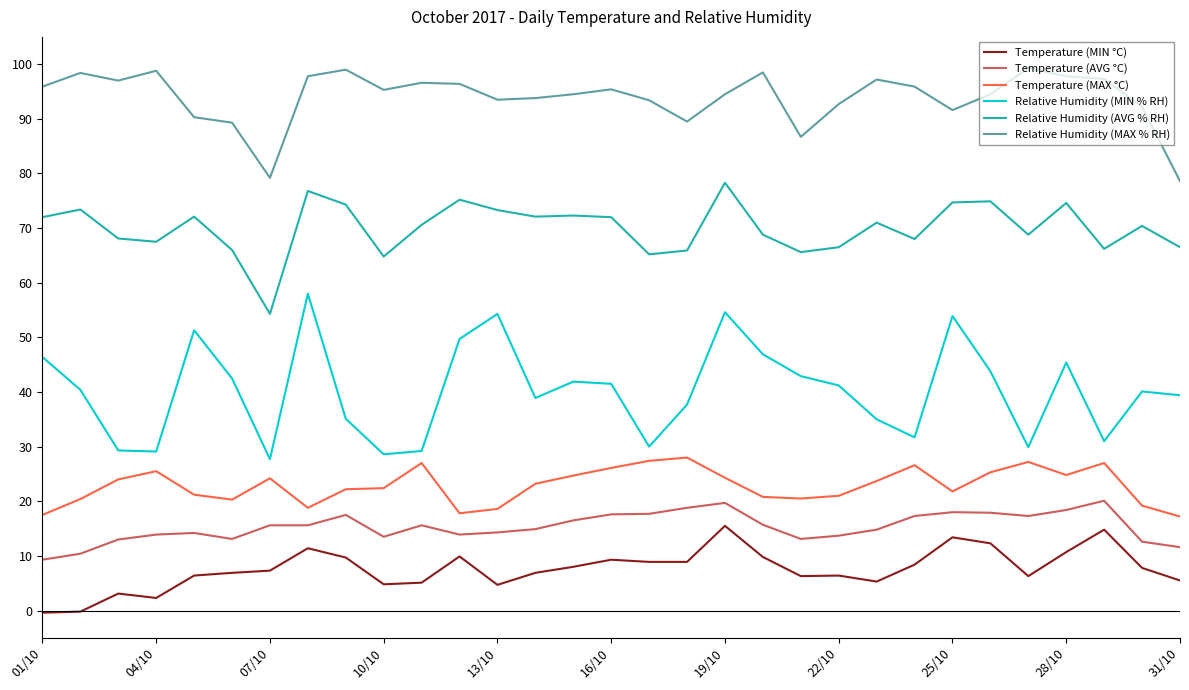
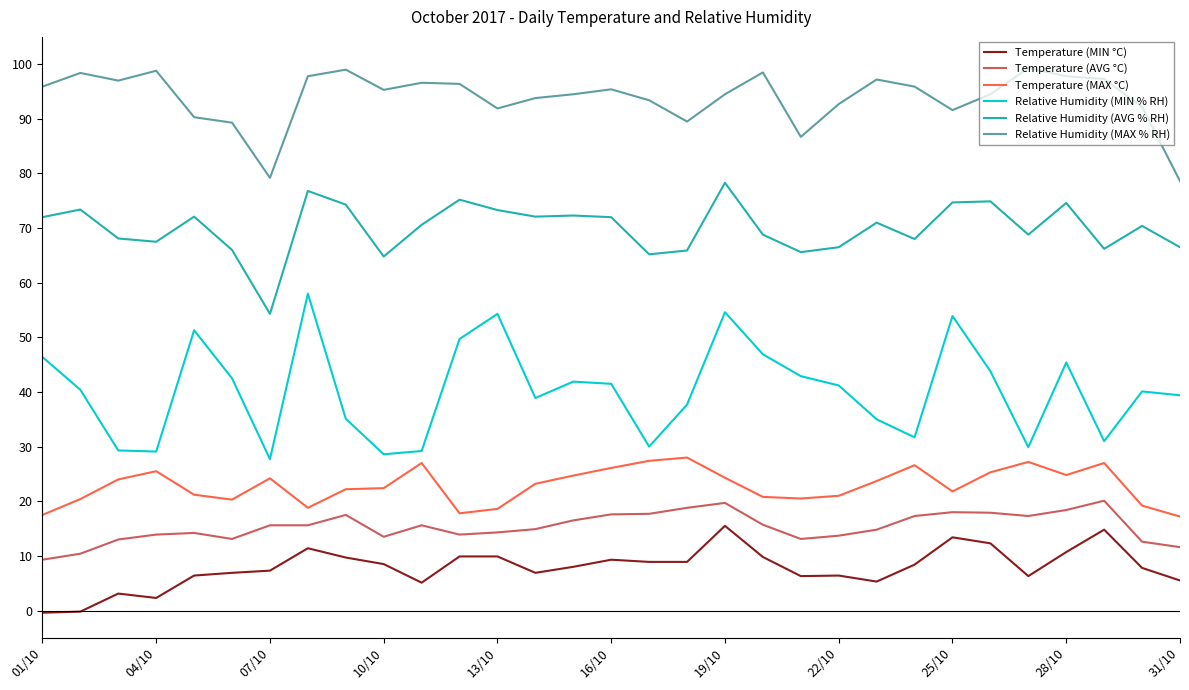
  {
    "Temperature (MIN °C)": {
      "01/10": 0,
      "04/10": 2,
      "07/10": 7,
-     "10/10": 5,
-     "13/10": 5,
+     "10/10": 9,
+     "13/10": 10,
      "16/10": 9,
      "19/10": 16,
      "22/10": 6,
      "25/10": 13,
      "28/10": 11,
      "31/10": 6
    },
    "Relative Humidity (MAX % RH)": {
      "01/10": 96,
      "04/10": 99,
      "07/10": 79,
      "10/10": 95,
-     "13/10": 94,
+     "13/10": 92,
      "16/10": 95,
      "19/10": 95,
      "22/10": 93,
      "25/10": 92,
      "31/10": 79
    }
  }
